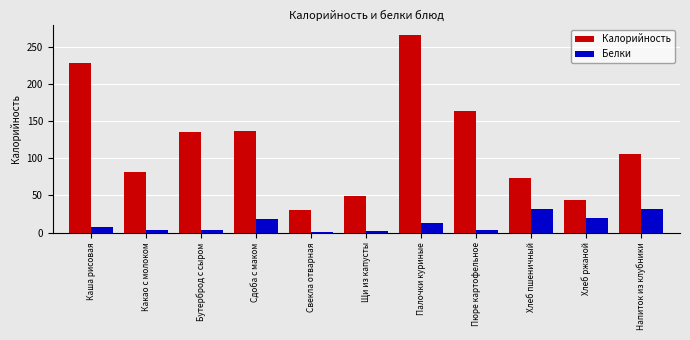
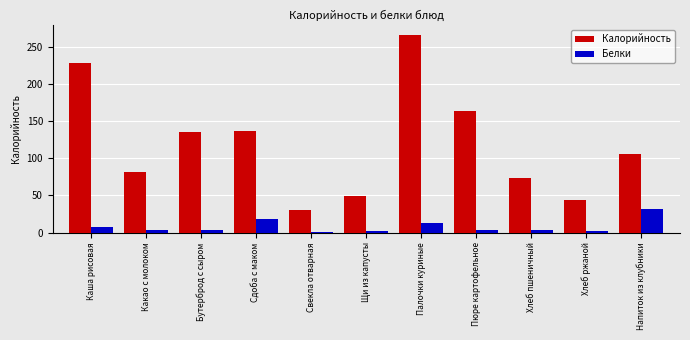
  {
    "Калорийность": {
      "Каша рисовая": 230,
      "Какао с молоком": 80,
      "Бутерброд с сыром": 140,
      "Сдоба с маком": 140,
      "Свекла отварная": 30,
      "Щи из капусты": 50,
      "Палочки куриные": 270,
      "Пюре картофельное": 160,
      "Хлеб пшеничный": 70,
      "Хлеб ржаной": 40,
      "Напиток из клубники": 110
    },
    "Белки": {
      "Каша рисовая": 10,
      "Бутерброд с сыром": 0,
      "Сдоба с маком": 20,
      "Палочки куриные": 10,
-     "Хлеб пшеничный": 30,
-     "Хлеб ржаной": 20,
+     "Хлеб пшеничный": 0,
+     "Хлеб ржаной": 0,
      "Напиток из клубники": 30
    }
  }
